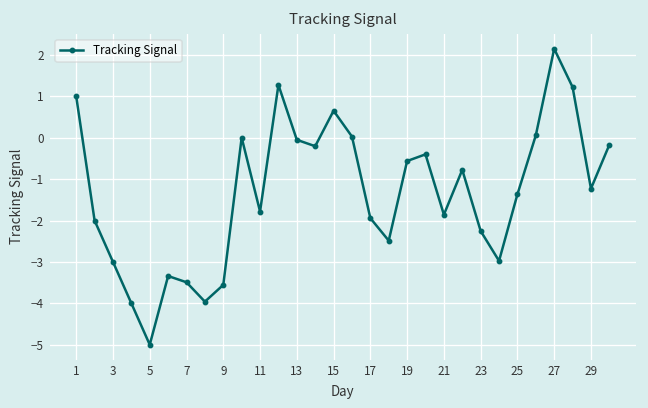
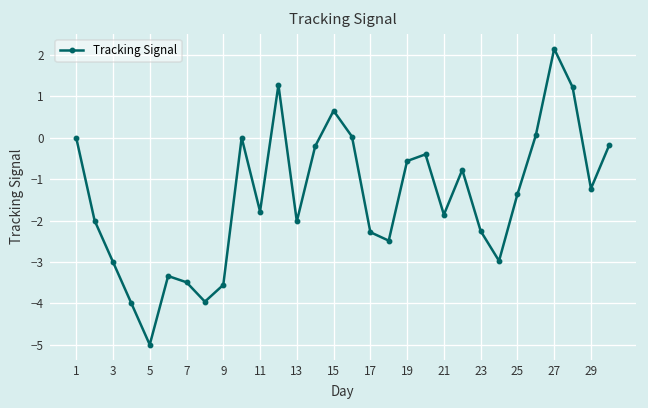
  {
-   "1": 1,
+   "1": 0,
    "3": -3.0,
    "5": -5.0,
    "7": -3.5,
    "9": -3.6,
    "11": -1.8,
-   "13": -0.1,
+   "13": -2.0,
    "15": 0.7,
-   "17": -1.9,
+   "17": -2.3,
    "19": -0.6,
    "21": -1.9,
    "23": -2.3,
    "25": -1.4,
    "27": 2.1,
    "29": -1.2
  }
